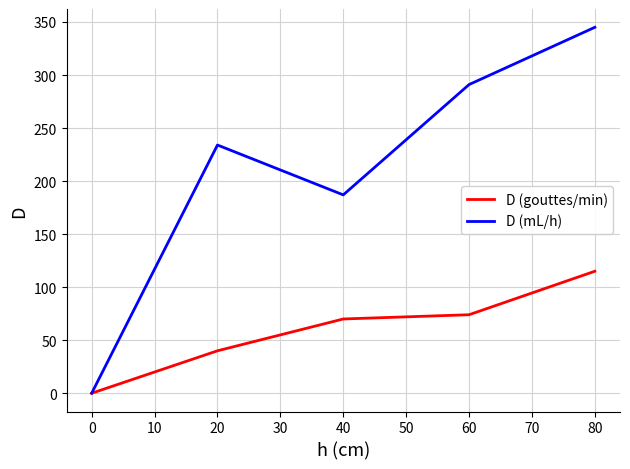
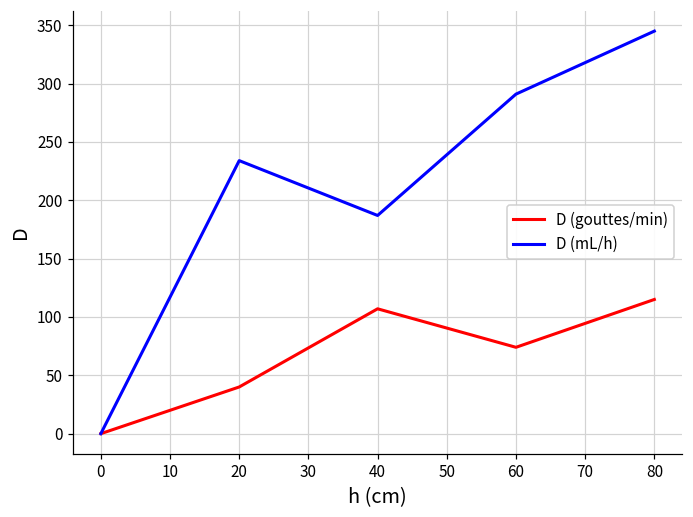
  {
    "D (gouttes/min)": {
      "20": 40,
-     "40": 70,
+     "40": 107,
      "60": 74,
      "80": 115
    },
    "D (mL/h)": {
      "20": 234,
      "40": 187,
      "60": 291,
      "80": 345
    }
  }
